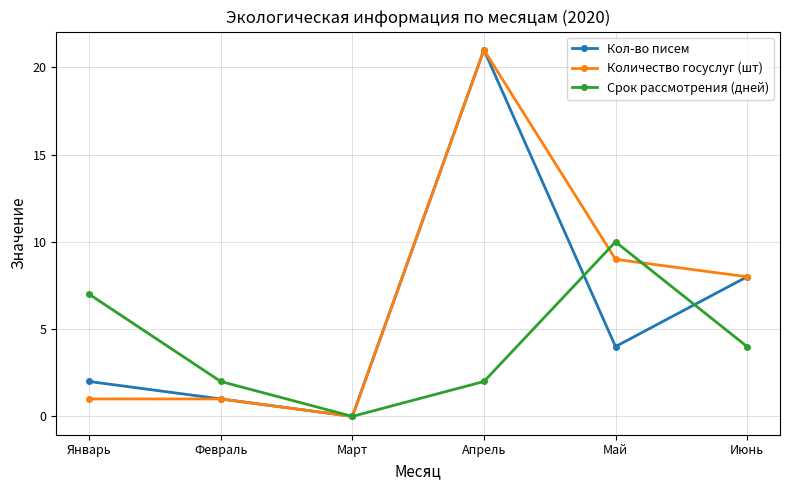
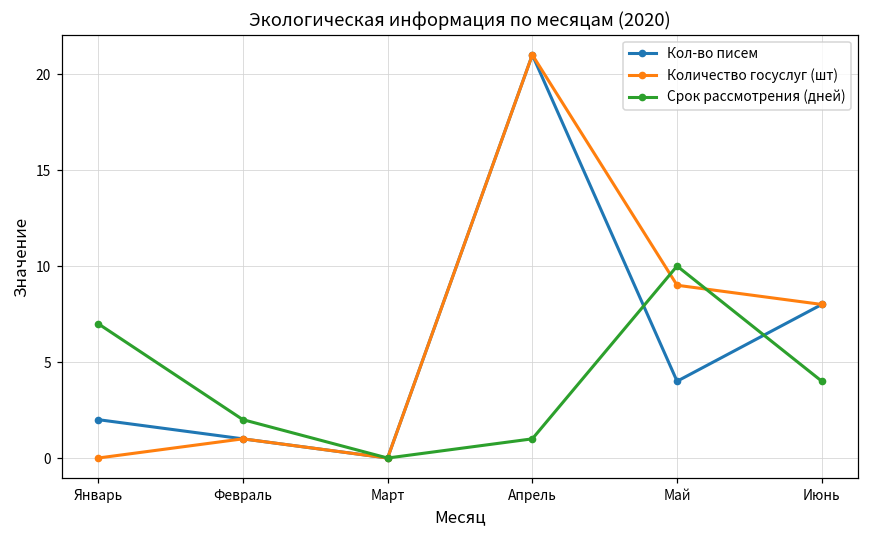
  {
    "Кол-во писем": {
      "Январь": 2,
      "Май": 4
    },
    "Количество госуслуг (шт)": {
-     "Январь": 1,
+     "Январь": 0,
      "Май": 9
    },
    "Срок рассмотрения (дней)": {
      "Январь": 7,
      "Февраль": 2,
-     "Апрель": 2,
+     "Апрель": 1,
      "Май": 10,
      "Июнь": 4
    }
  }
